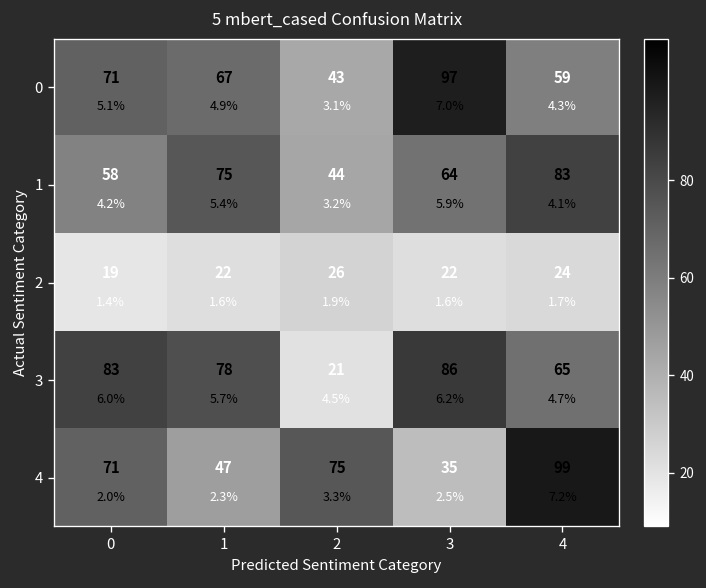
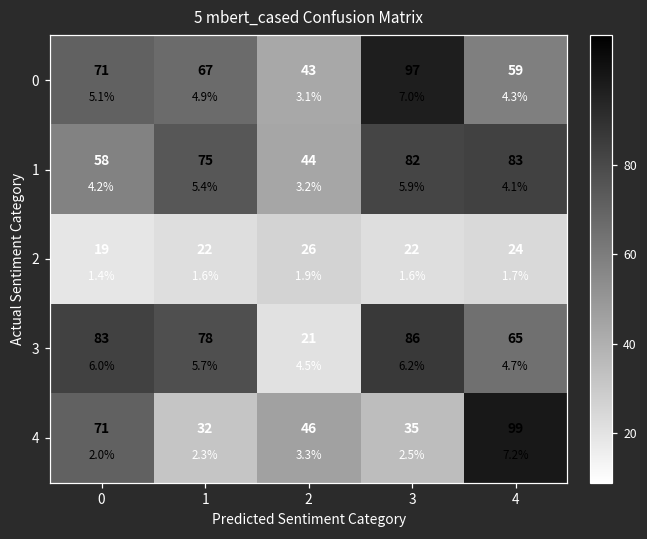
  {
    "1": {
-     "3": 64
+     "3": 82
    },
    "4": {
-     "1": 47,
-     "2": 75
+     "1": 32,
+     "2": 46
    }
  }
